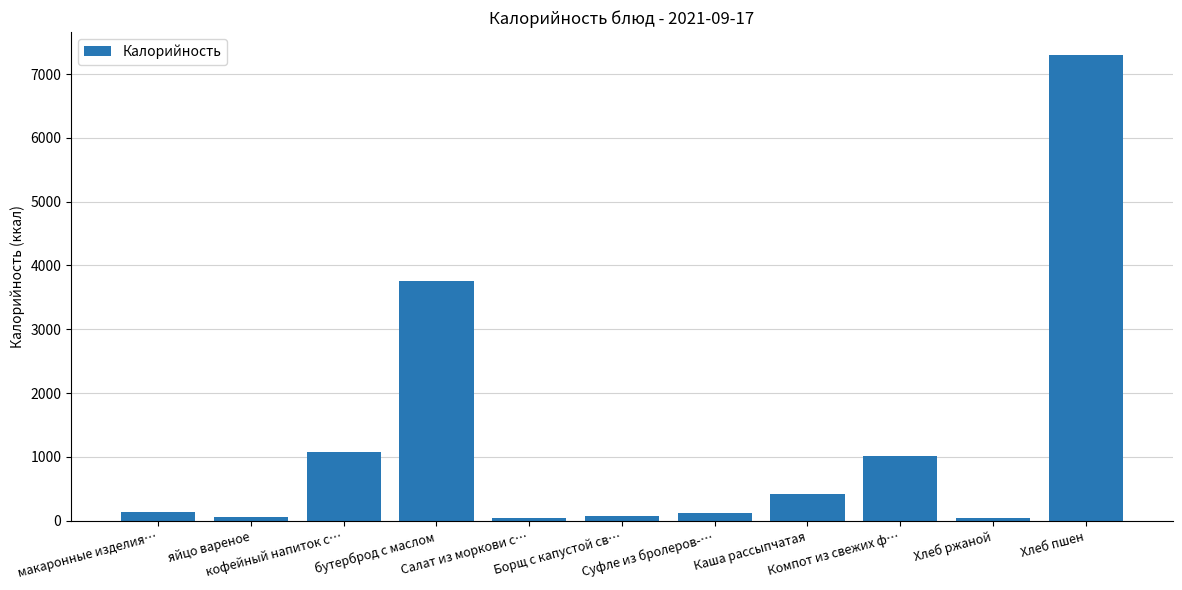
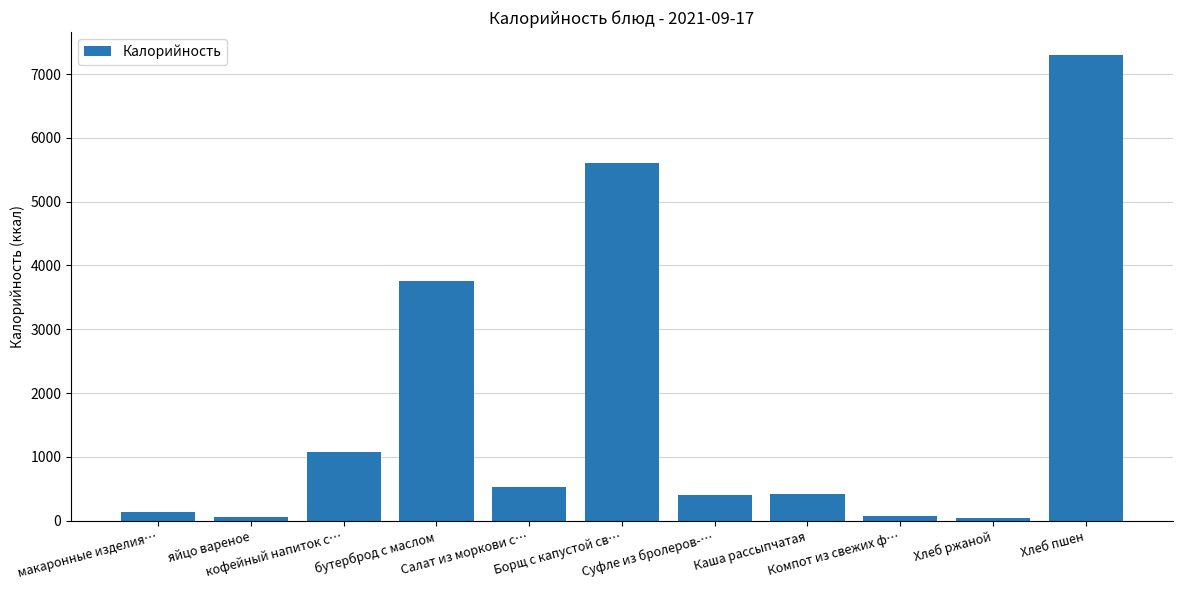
  {
    "макаронные изделия…": 100,
    "яйцо вареное": 100,
    "кофейный напиток с…": 1100,
    "бутерброд с маслом": 3800,
-   "Салат из моркови с…": 0,
-   "Борщ с капустой св…": 100,
-   "Суфле из бролеров-…": 100,
+   "Салат из моркови с…": 500,
+   "Борщ с капустой св…": 5600,
+   "Суфле из бролеров-…": 400,
    "Каша рассыпчатая": 400,
-   "Компот из свежих ф…": 1000,
+   "Компот из свежих ф…": 100,
    "Хлеб ржаной": 0,
    "Хлеб пшен": 7300
  }
